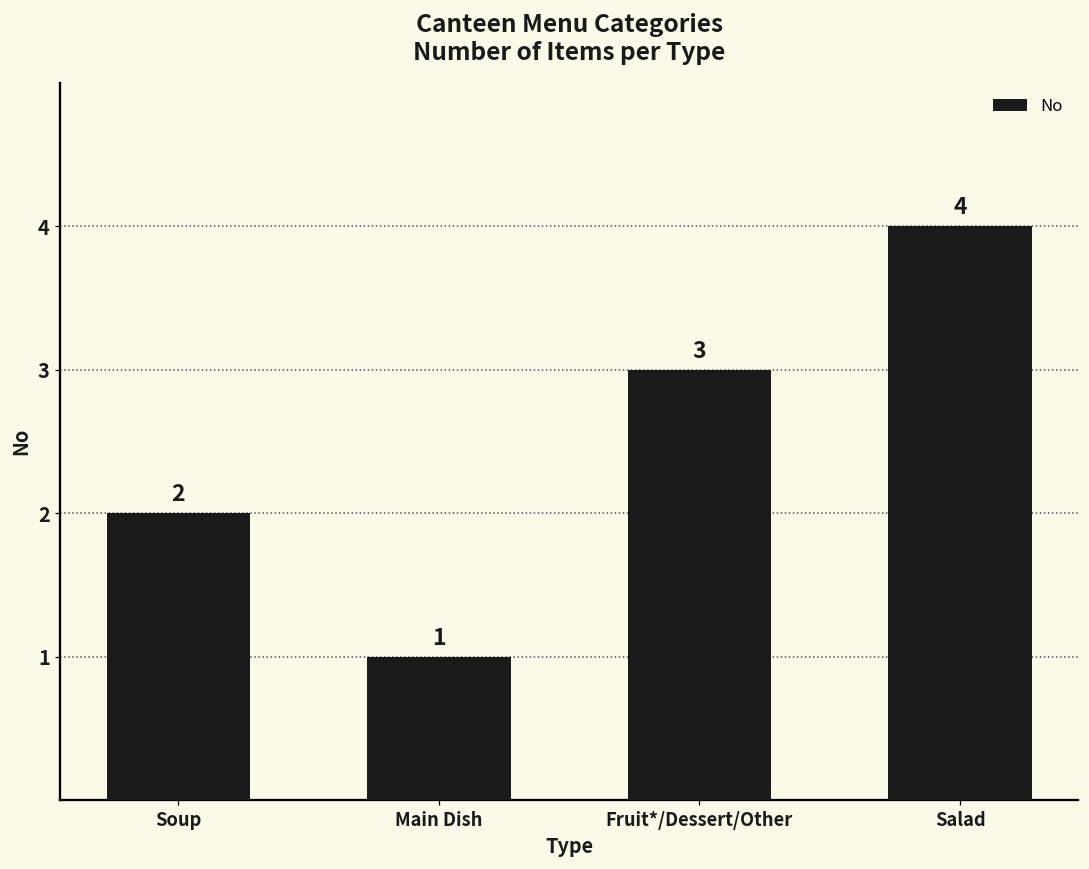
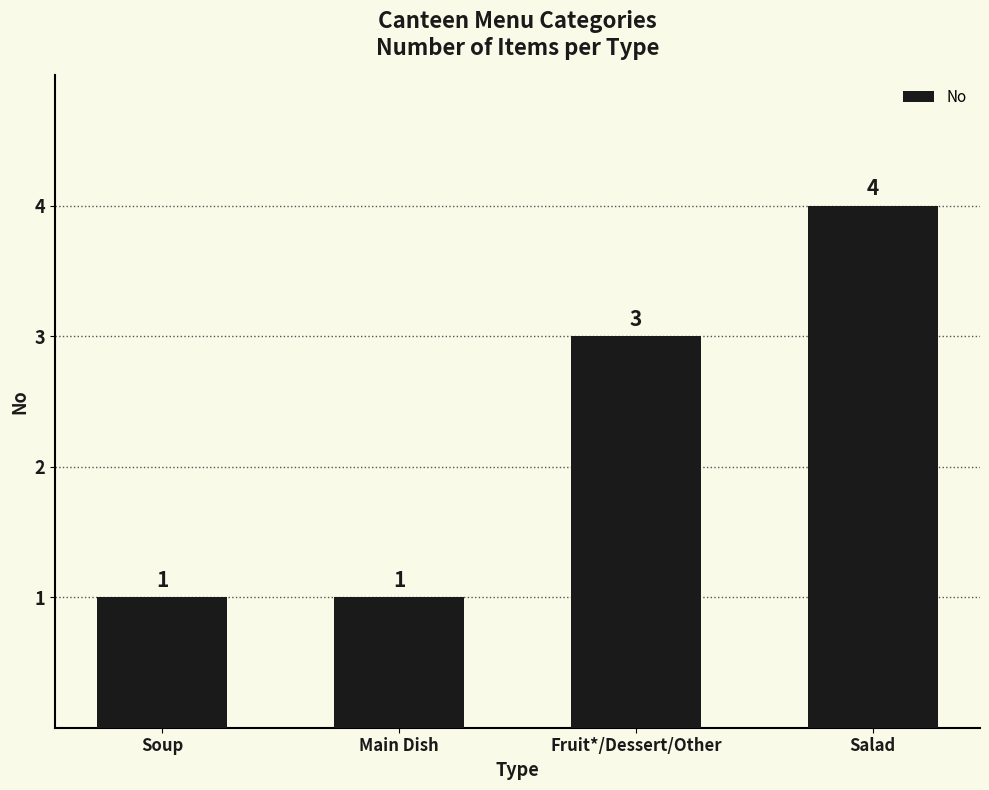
  {
-   "Soup": 2,
+   "Soup": 1,
    "Main Dish": 1,
    "Fruit*/Dessert/Other": 3,
    "Salad": 4
  }
